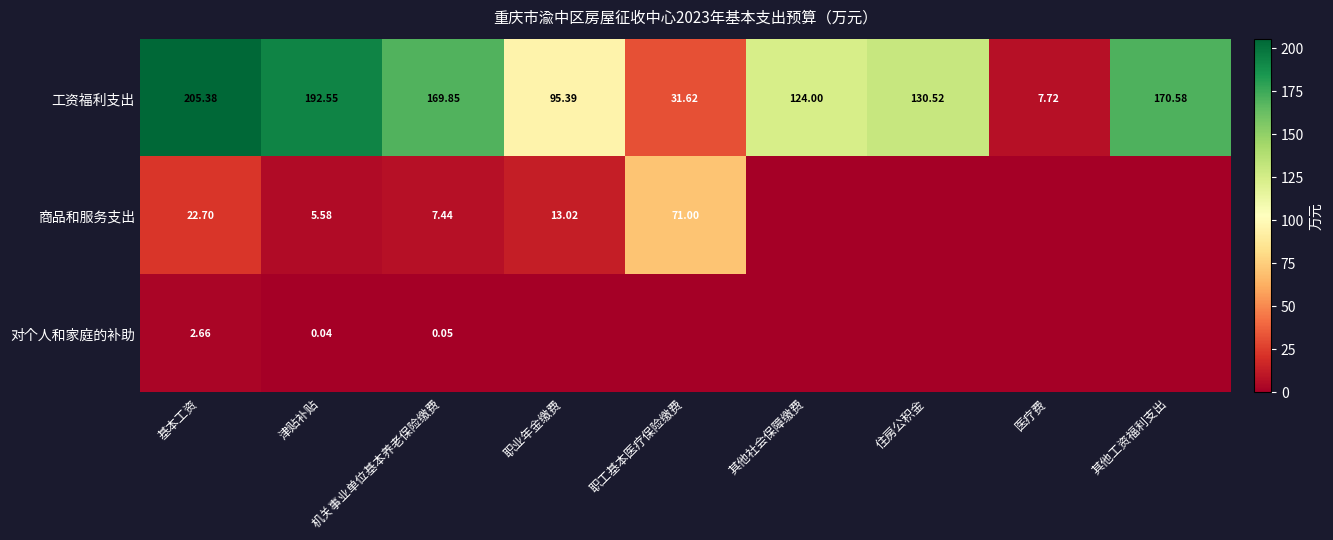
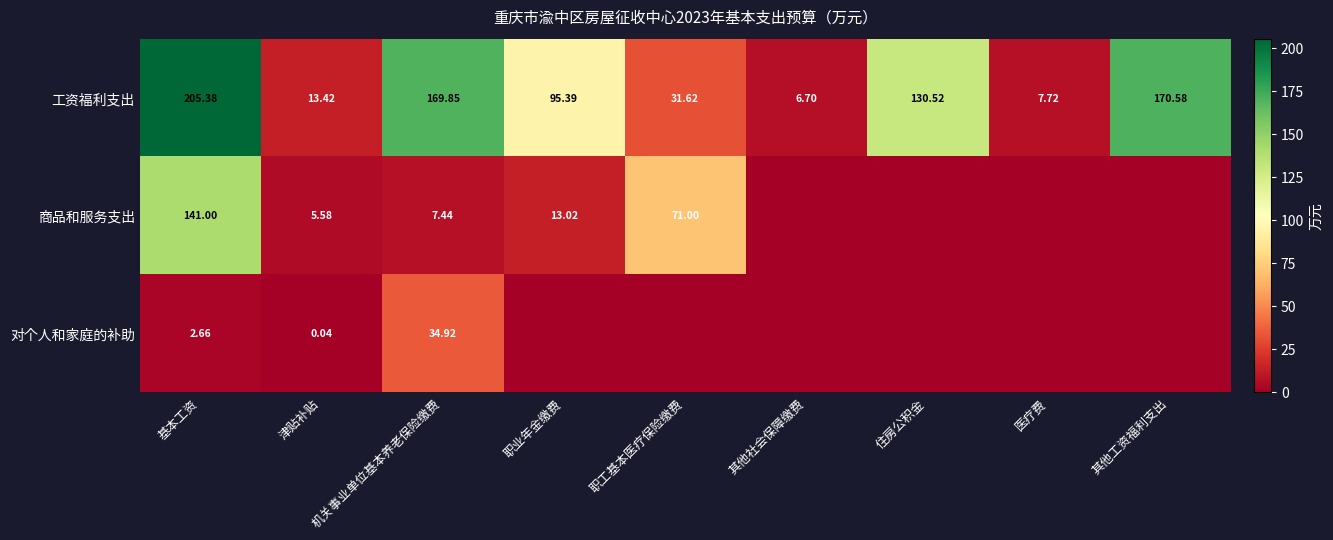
  {
    "工资福利支出": {
      "基本工资": 205.38,
-     "津贴补贴": 192.55,
+     "津贴补贴": 13.42,
      "机关事业单位基本养老保险缴费": 169.85,
      "职业年金缴费": 95.39,
      "职工基本医疗保险缴费": 31.62,
-     "其他社会保障缴费": 124.00,
+     "其他社会保障缴费": 6.70,
      "住房公积金": 130.52,
      "医疗费": 7.72,
      "其他工资福利支出": 170.58
    },
    "商品和服务支出": {
-     "基本工资": 22.70,
+     "基本工资": 141.00,
      "津贴补贴": 5.58,
      "机关事业单位基本养老保险缴费": 7.44,
      "职业年金缴费": 13.02,
      "职工基本医疗保险缴费": 71.00
    },
    "对个人和家庭的补助": {
      "基本工资": 2.66,
      "津贴补贴": 0.04,
-     "机关事业单位基本养老保险缴费": 0.05
+     "机关事业单位基本养老保险缴费": 34.92
    }
  }
